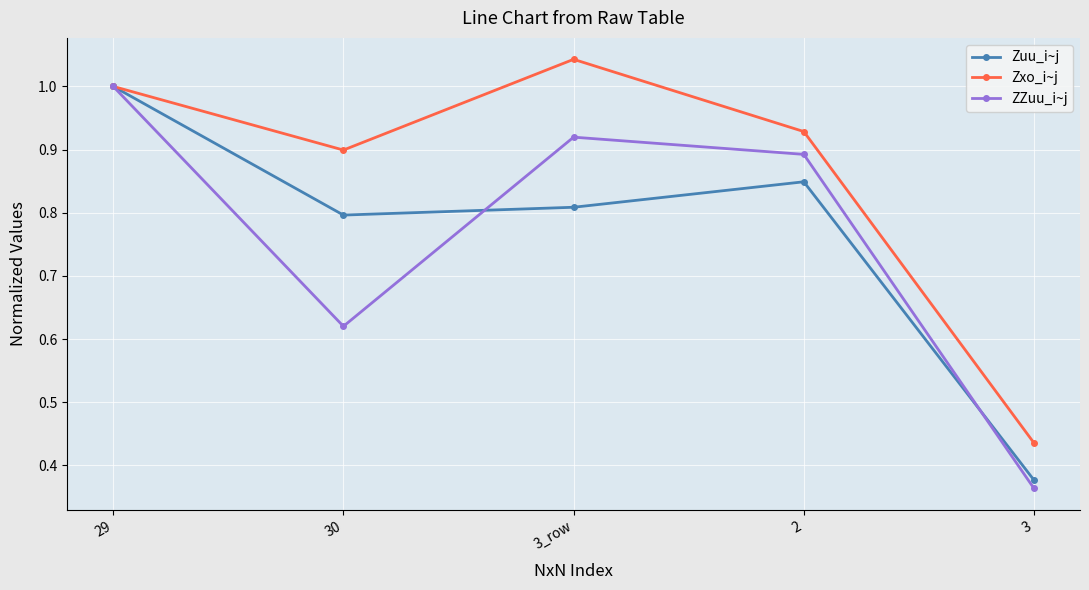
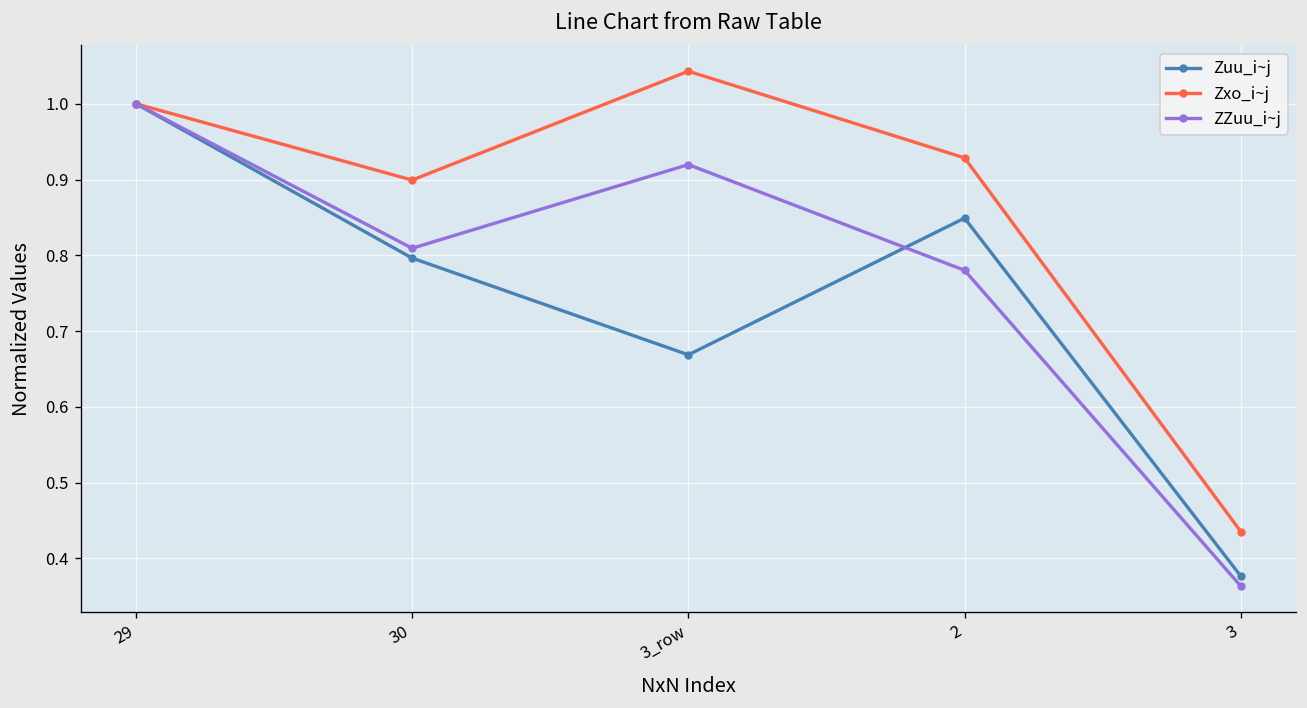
  {
    "Zuu_i~j": {
      "30": 0.80,
-     "3_row": 0.81,
+     "3_row": 0.67,
      "2": 0.85,
      "3": 0.38
    },
    "Zxo_i~j": {
      "30": 0.90,
      "3_row": 1.04,
      "2": 0.93,
      "3": 0.44
    },
    "ZZuu_i~j": {
-     "30": 0.62,
+     "30": 0.81,
      "3_row": 0.92,
-     "2": 0.89,
+     "2": 0.78,
      "3": 0.36
    }
  }
